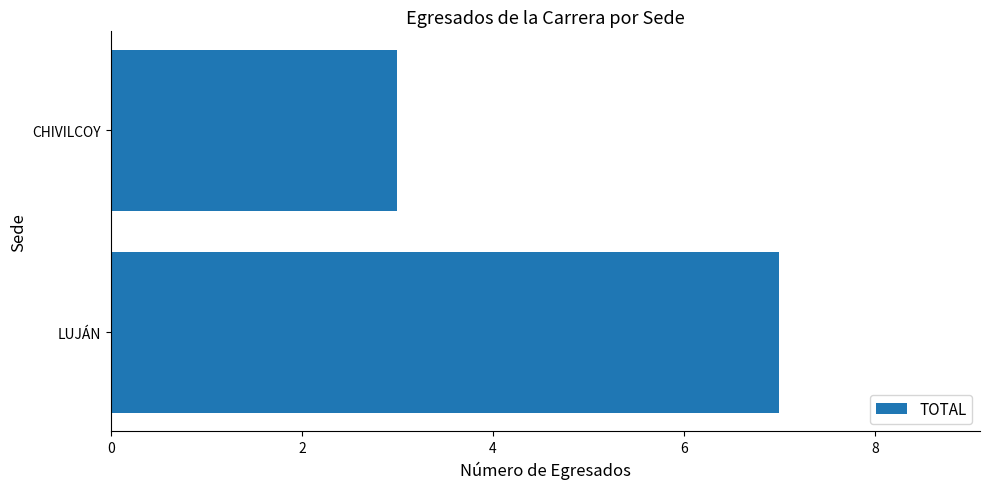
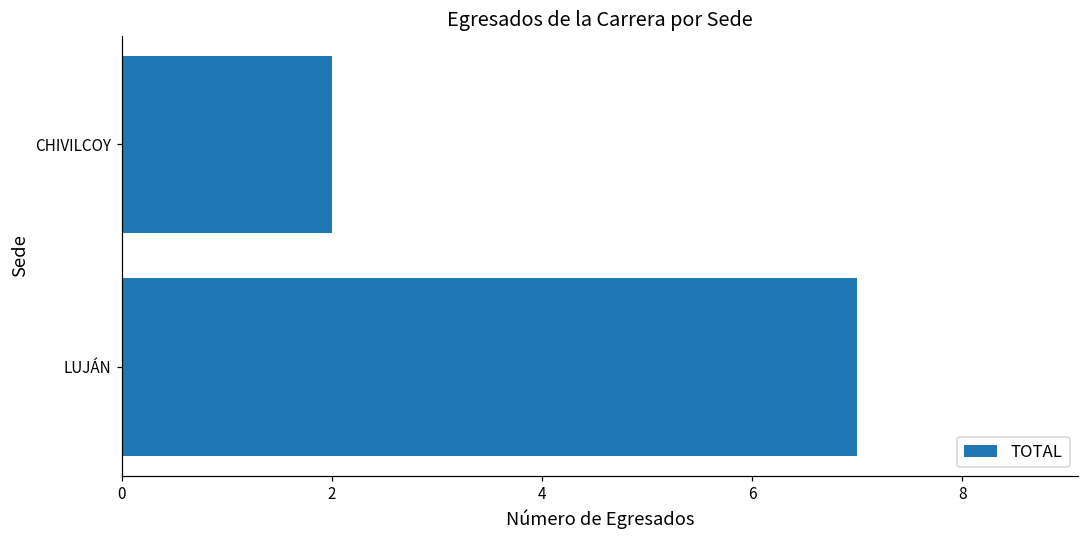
  {
-   "CHIVILCOY": 3,
+   "CHIVILCOY": 2,
    "LUJÁN": 7
  }
